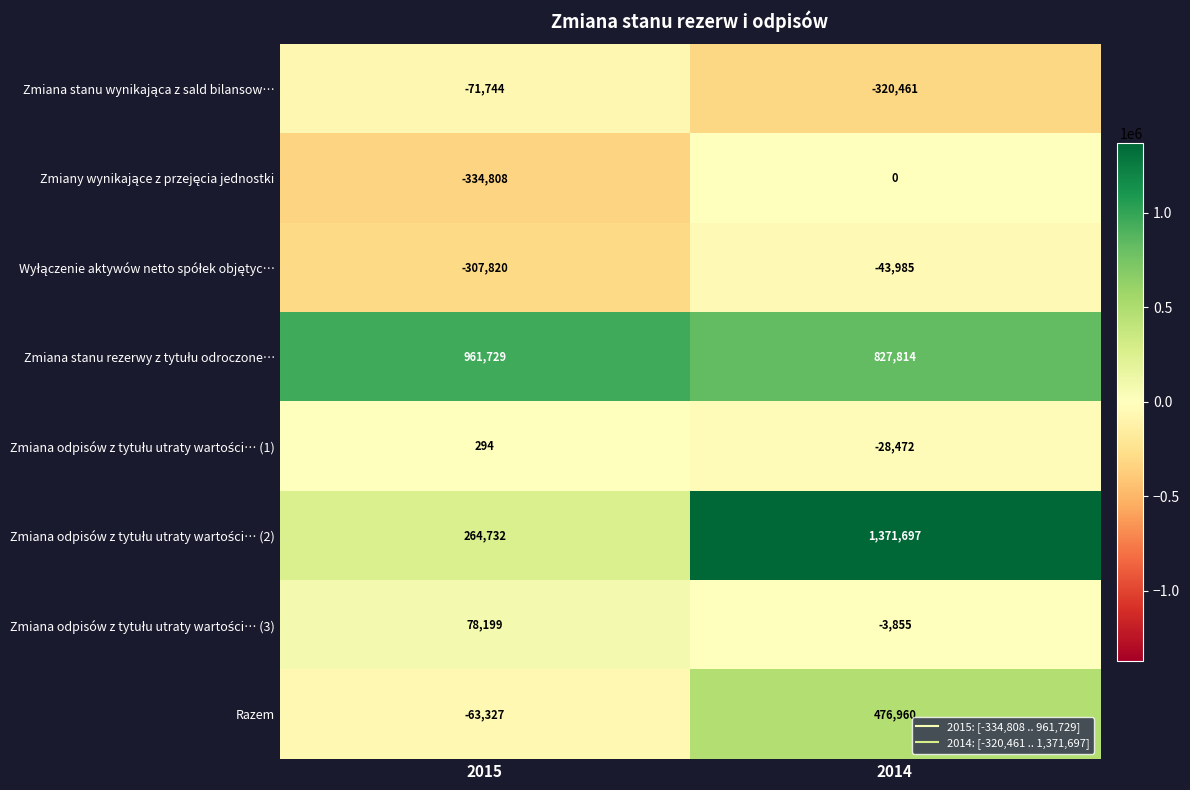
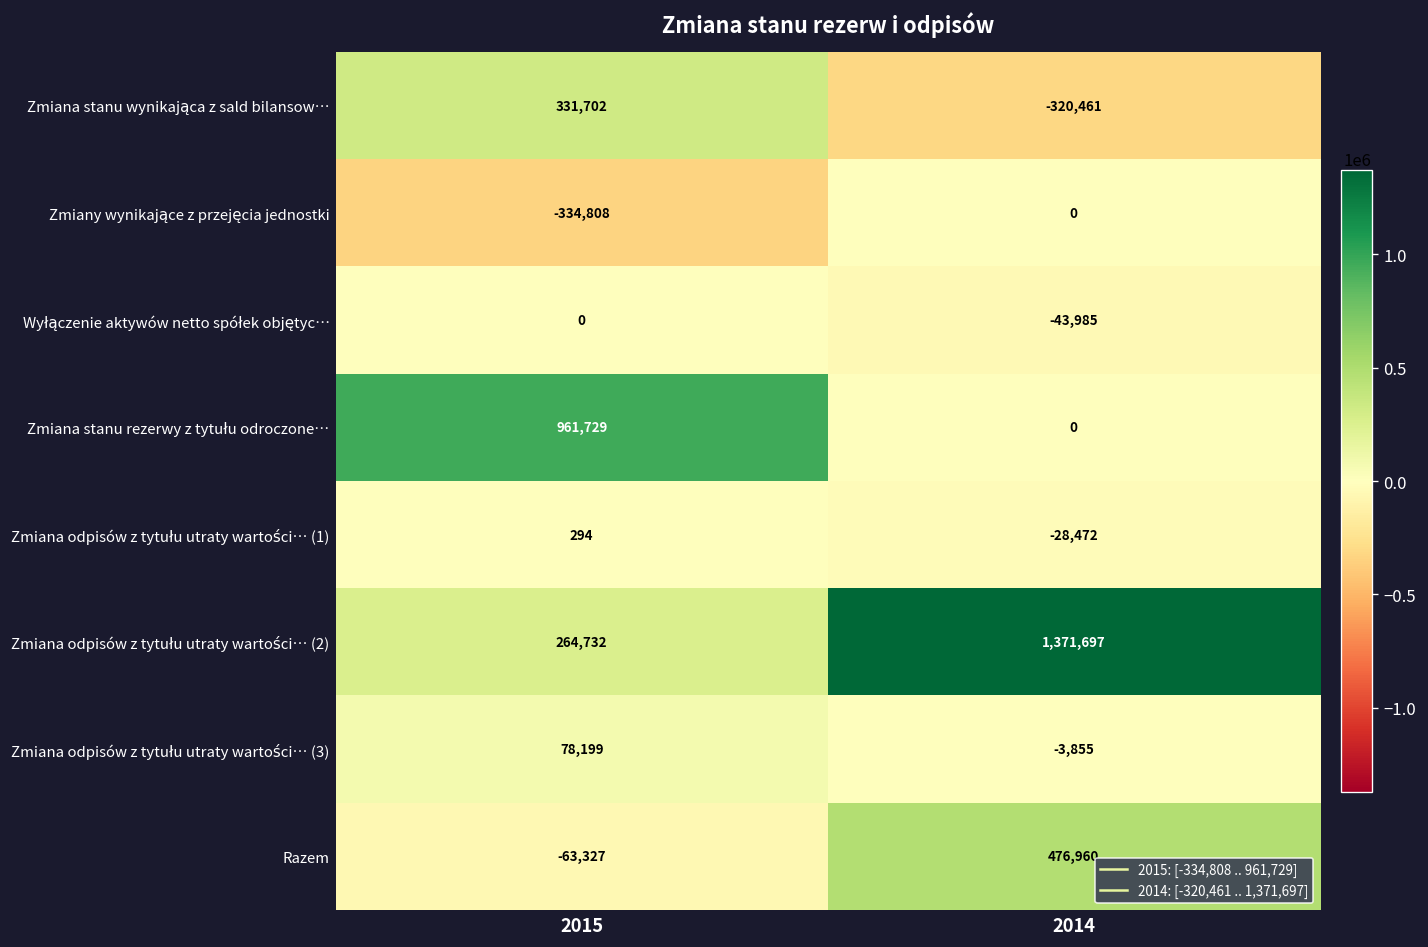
  {
    "Zmiana stanu wynikająca z sald bilansow…": {
-     "2015": "-71,744",
+     "2015": "331,702",
      "2014": "-320,461"
    },
    "Zmiany wynikające z przejęcia jednostki": {
      "2015": "-334,808",
      "2014": "0"
    },
    "Wyłączenie aktywów netto spółek objętyc…": {
-     "2015": "-307,820",
+     "2015": "0",
      "2014": "-43,985"
    },
    "Zmiana stanu rezerwy z tytułu odroczone…": {
      "2015": "961,729",
-     "2014": "827,814"
+     "2014": "0"
    },
    "Zmiana odpisów z tytułu utraty wartości… (1)": {
      "2015": "294",
      "2014": "-28,472"
    },
    "Zmiana odpisów z tytułu utraty wartości… (2)": {
      "2015": "264,732",
      "2014": "1,371,697"
    },
    "Zmiana odpisów z tytułu utraty wartości… (3)": {
      "2015": "78,199",
      "2014": "-3,855"
    },
    "Razem": {
      "2015": "-63,327"
    }
  }
